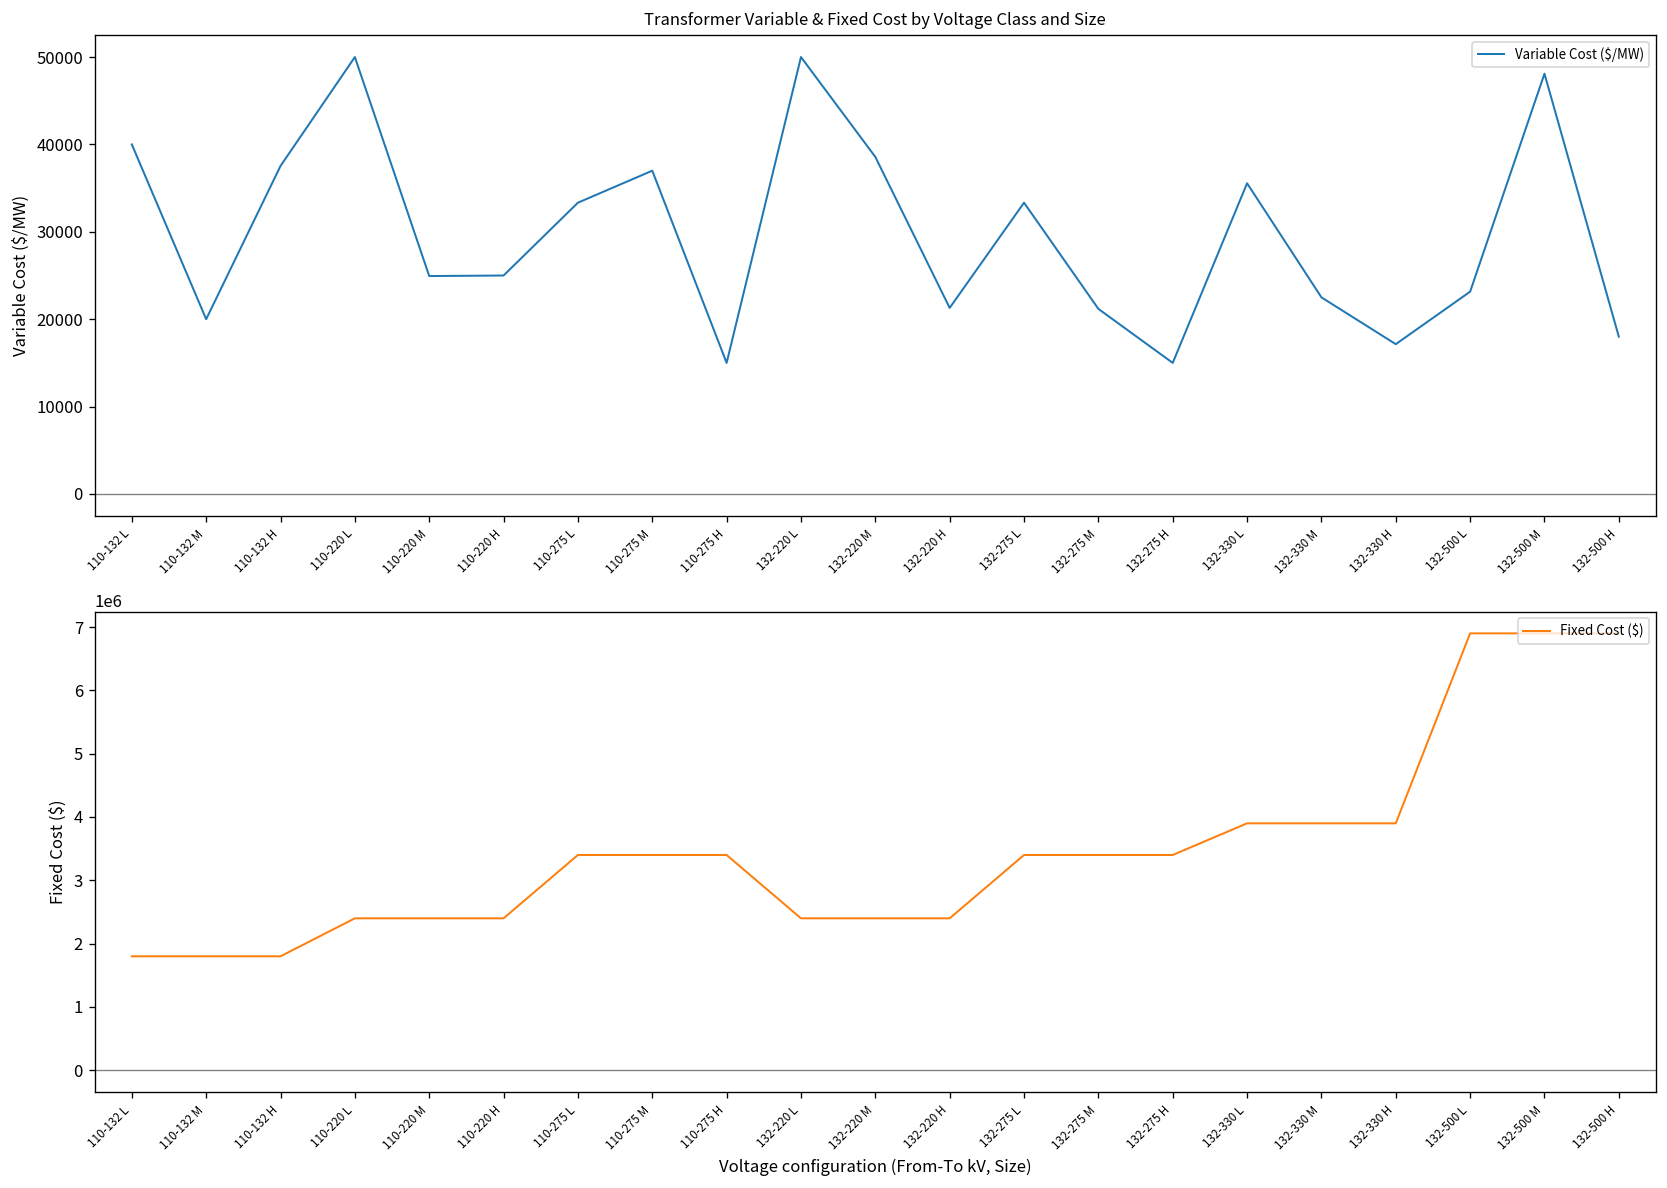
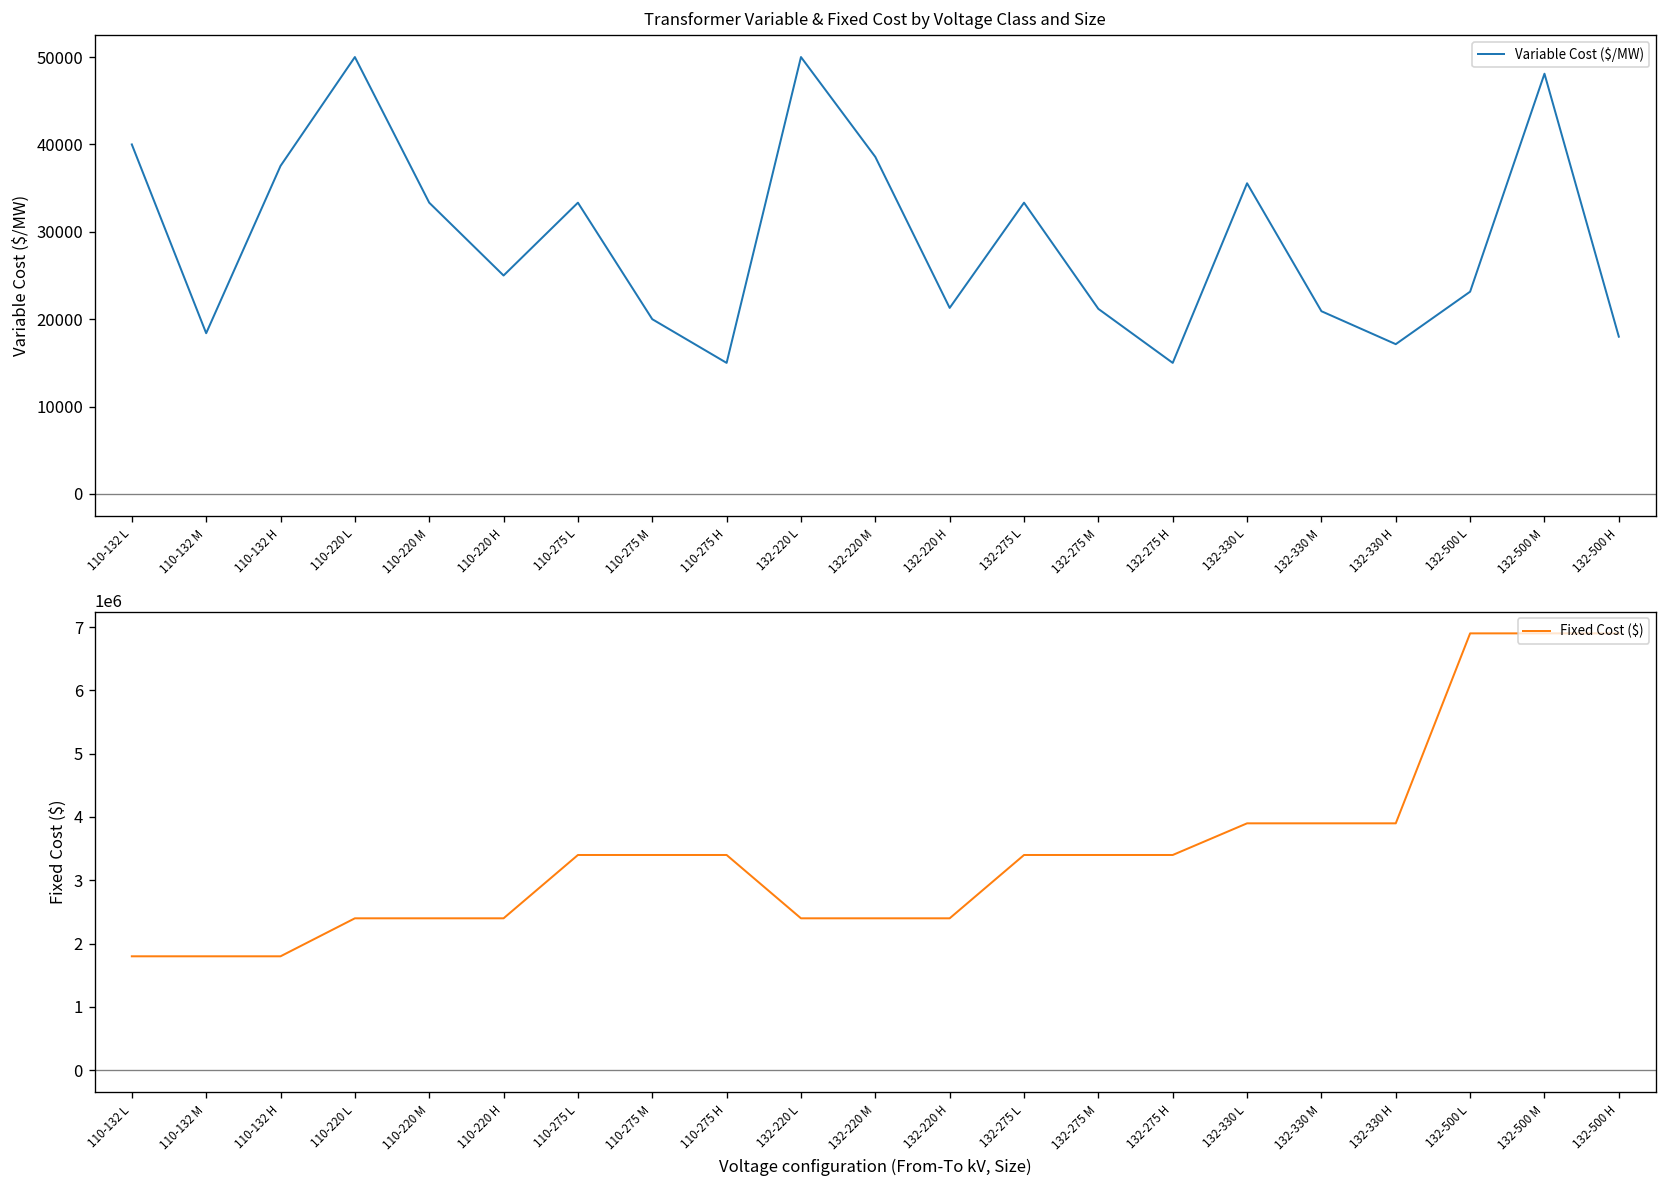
  {
    "Transformer Variable & Fixed Cost by Voltage Class and Size": {
      "110-132 L": 40000,
-     "110-132 M": 20000,
+     "110-132 M": 18000,
      "110-132 H": 38000,
      "110-220 L": 50000,
-     "110-220 M": 25000,
+     "110-220 M": 33000,
      "110-220 H": 25000,
      "110-275 L": 33000,
-     "110-275 M": 37000,
+     "110-275 M": 20000,
      "110-275 H": 15000,
      "132-220 L": 50000,
      "132-220 M": 39000,
      "132-220 H": 21000,
      "132-275 L": 33000,
      "132-275 M": 21000,
      "132-275 H": 15000,
      "132-330 L": 36000,
-     "132-330 M": 23000,
+     "132-330 M": 21000,
      "132-330 H": 17000,
      "132-500 L": 23000,
      "132-500 M": 48000,
      "132-500 H": 18000
    }
  }
